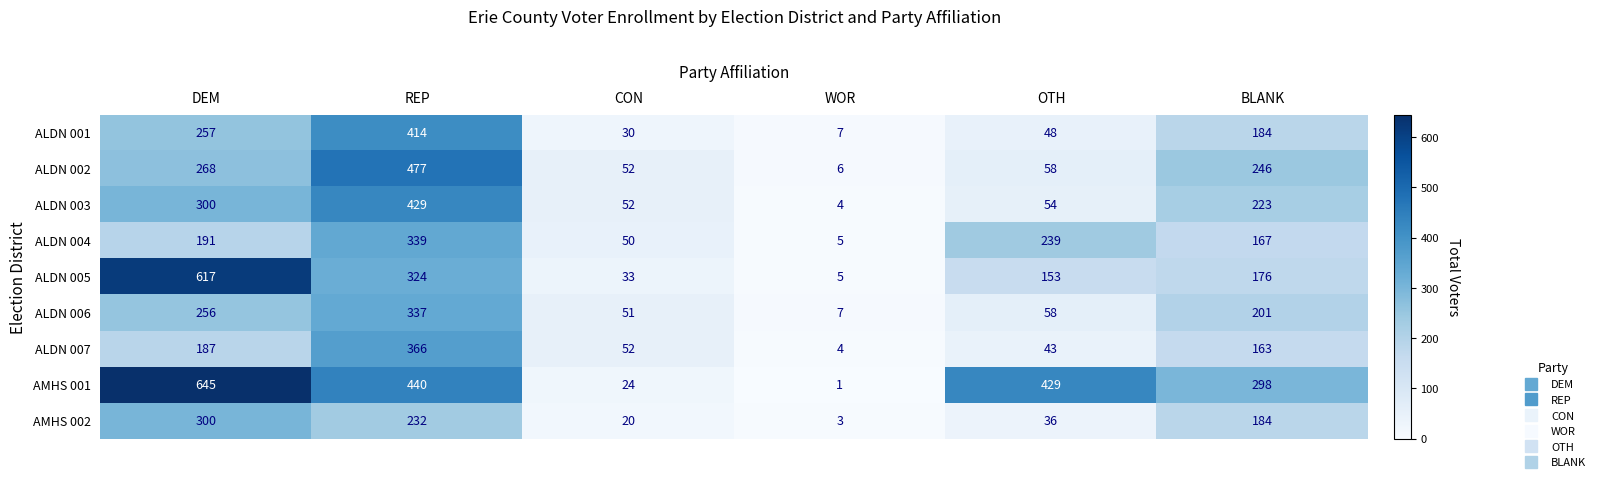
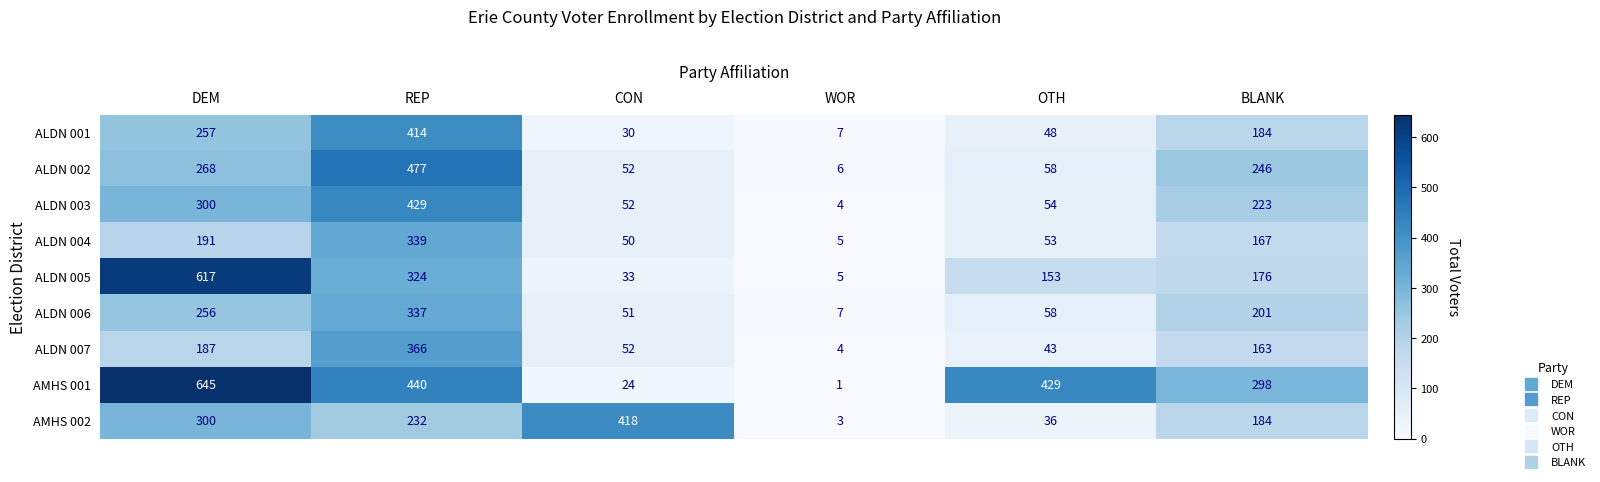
  {
    "ALDN 001": {
      "DEM": 257,
      "REP": 414,
      "CON": 30,
      "WOR": 7,
      "OTH": 48,
      "BLANK": 184
    },
    "ALDN 002": {
      "DEM": 268,
      "REP": 477,
      "CON": 52,
      "WOR": 6,
      "OTH": 58,
      "BLANK": 246
    },
    "ALDN 003": {
      "DEM": 300,
      "REP": 429,
      "CON": 52,
      "WOR": 4,
      "OTH": 54,
      "BLANK": 223
    },
    "ALDN 004": {
      "DEM": 191,
      "REP": 339,
      "CON": 50,
      "WOR": 5,
-     "OTH": 239,
+     "OTH": 53,
      "BLANK": 167
    },
    "ALDN 005": {
      "DEM": 617,
      "REP": 324,
      "CON": 33,
      "WOR": 5,
      "OTH": 153,
      "BLANK": 176
    },
    "ALDN 006": {
      "DEM": 256,
      "REP": 337,
      "CON": 51,
      "WOR": 7,
      "OTH": 58,
      "BLANK": 201
    },
    "ALDN 007": {
      "DEM": 187,
      "REP": 366,
      "CON": 52,
      "WOR": 4,
      "OTH": 43,
      "BLANK": 163
    },
    "AMHS 001": {
      "DEM": 645,
      "REP": 440,
      "CON": 24,
      "WOR": 1,
      "OTH": 429,
      "BLANK": 298
    },
    "AMHS 002": {
      "DEM": 300,
      "REP": 232,
-     "CON": 20,
+     "CON": 418,
      "WOR": 3,
      "OTH": 36,
      "BLANK": 184
    }
  }
